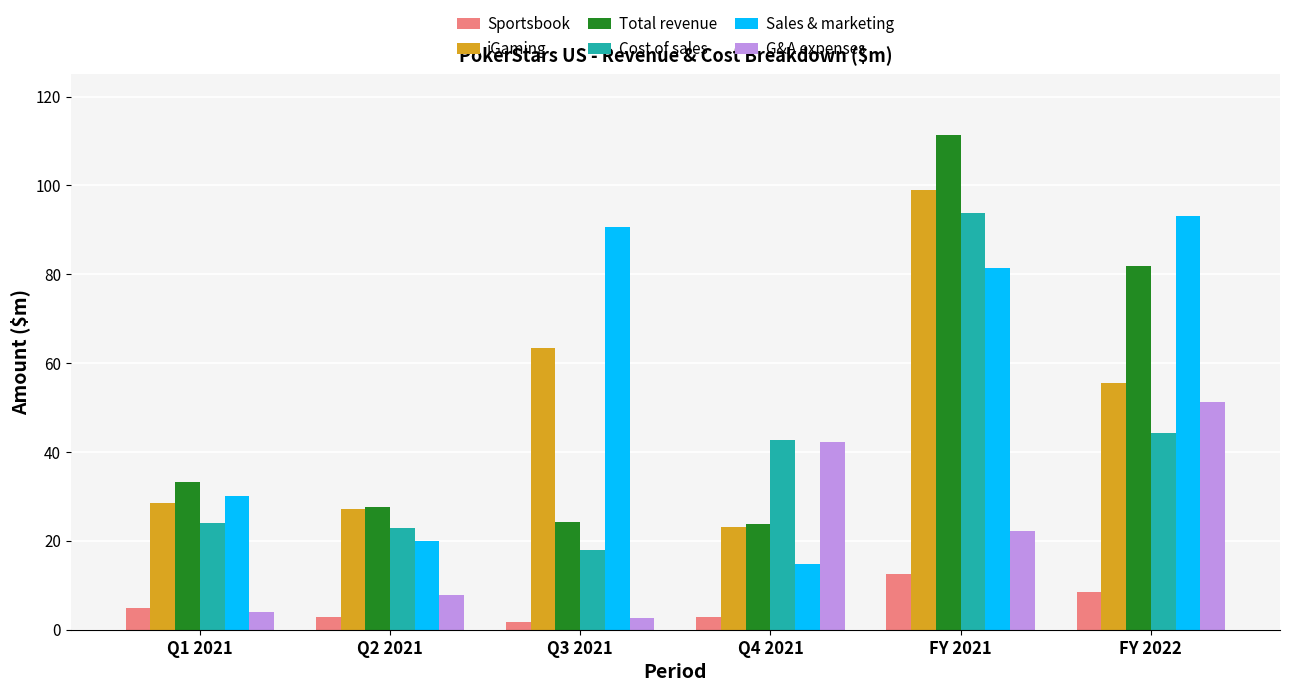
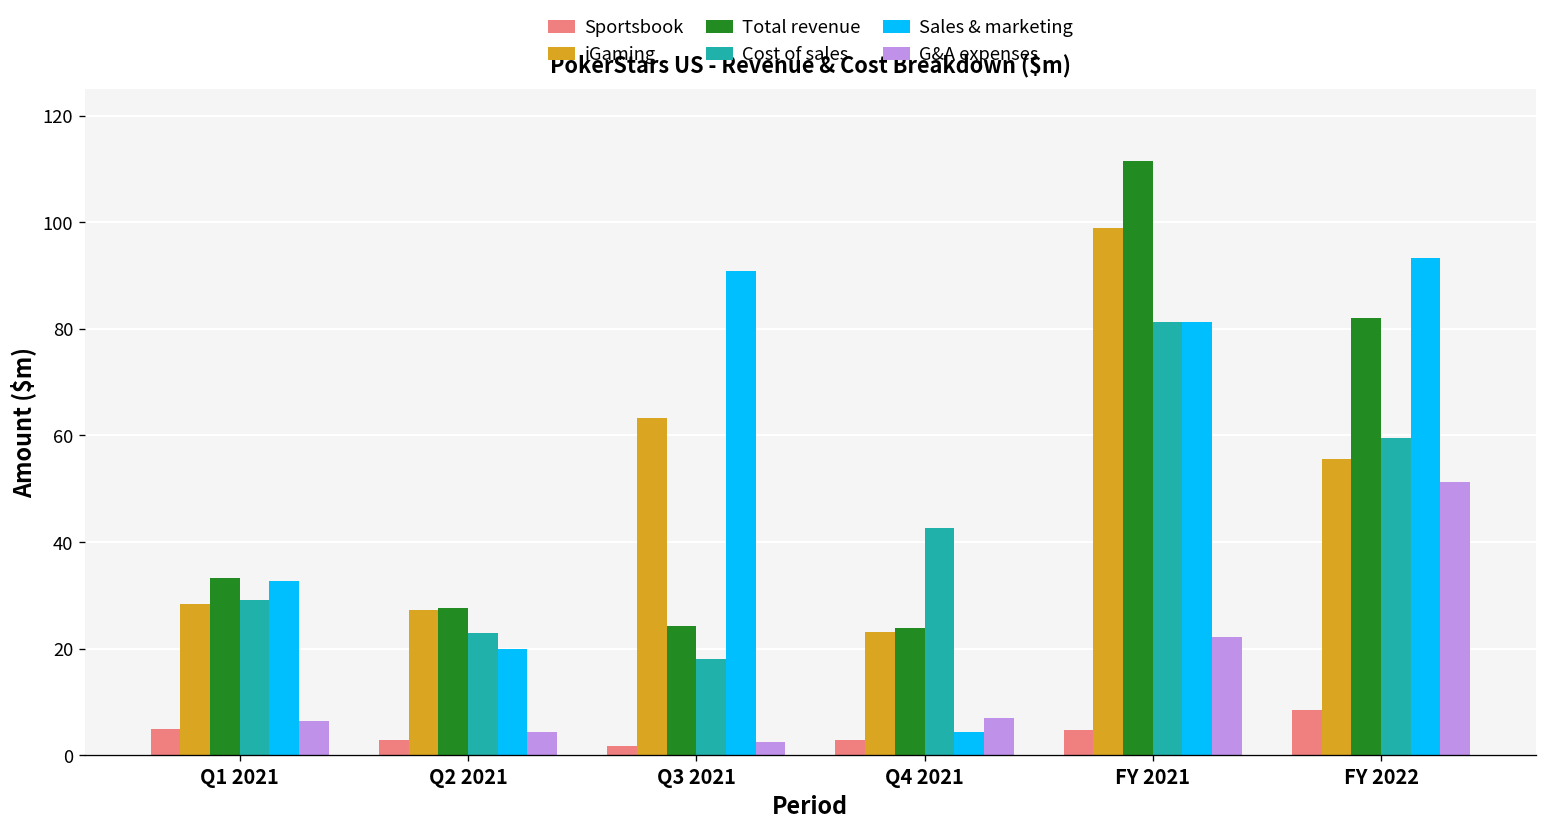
  {
    "Sportsbook": {
      "Q1 2021": 5,
      "Q2 2021": 3,
      "Q3 2021": 2,
      "Q4 2021": 3,
-     "FY 2021": 12,
+     "FY 2021": 5,
      "FY 2022": 8
    },
    "iGaming": {
      "Q1 2021": 28,
      "Q2 2021": 27,
      "Q3 2021": 63,
      "Q4 2021": 23,
      "FY 2021": 99,
      "FY 2022": 56
    },
    "Total revenue": {
      "Q1 2021": 33,
      "Q2 2021": 28,
      "Q3 2021": 24,
      "Q4 2021": 24,
      "FY 2021": 111,
      "FY 2022": 82
    },
    "Cost of sales": {
-     "Q1 2021": 24,
+     "Q1 2021": 29,
      "Q2 2021": 23,
      "Q3 2021": 18,
      "Q4 2021": 43,
-     "FY 2021": 94,
-     "FY 2022": 44
+     "FY 2021": 81,
+     "FY 2022": 59
    },
    "Sales & marketing": {
-     "Q1 2021": 30,
+     "Q1 2021": 33,
      "Q2 2021": 20,
      "Q3 2021": 91,
-     "Q4 2021": 15,
+     "Q4 2021": 4,
      "FY 2021": 81,
      "FY 2022": 93
    },
    "G&A expenses": {
-     "Q1 2021": 4,
-     "Q2 2021": 8,
+     "Q1 2021": 6,
+     "Q2 2021": 4,
      "Q3 2021": 3,
-     "Q4 2021": 42,
+     "Q4 2021": 7,
      "FY 2021": 22,
      "FY 2022": 51
    }
  }
